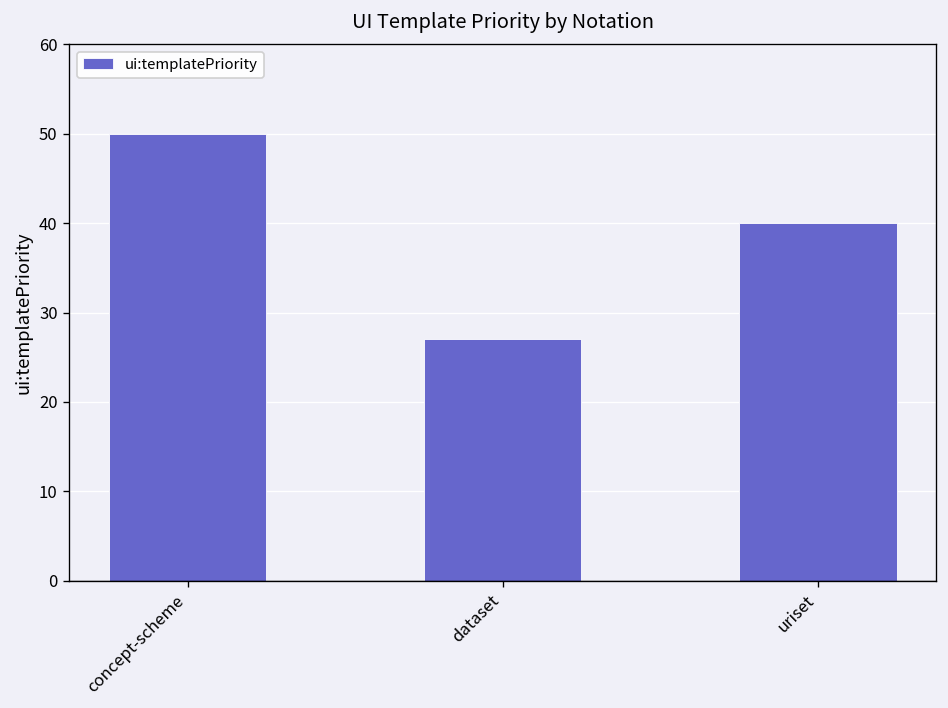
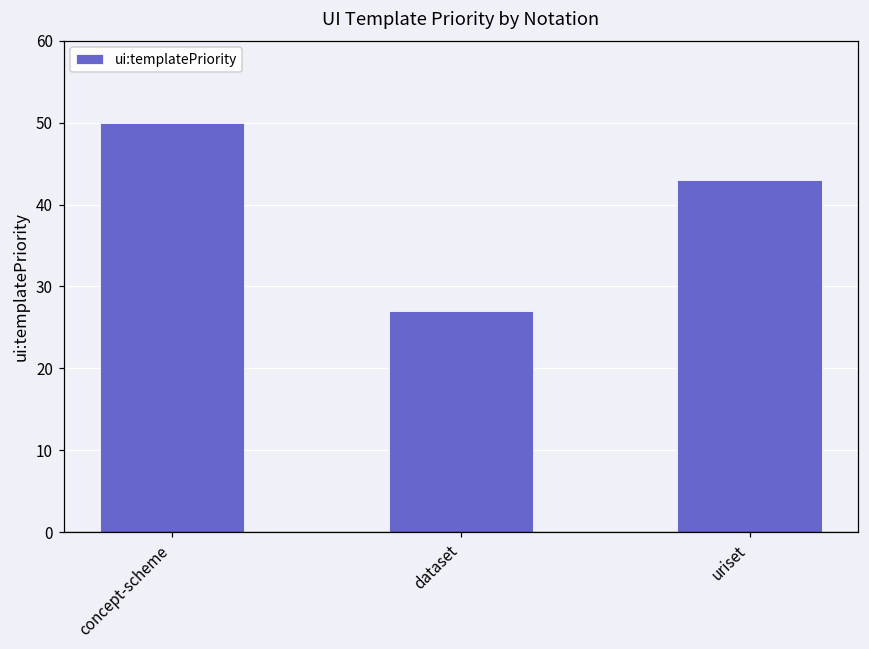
  {
    "concept-scheme": 50,
    "dataset": 27,
-   "uriset": 40
+   "uriset": 43
  }
